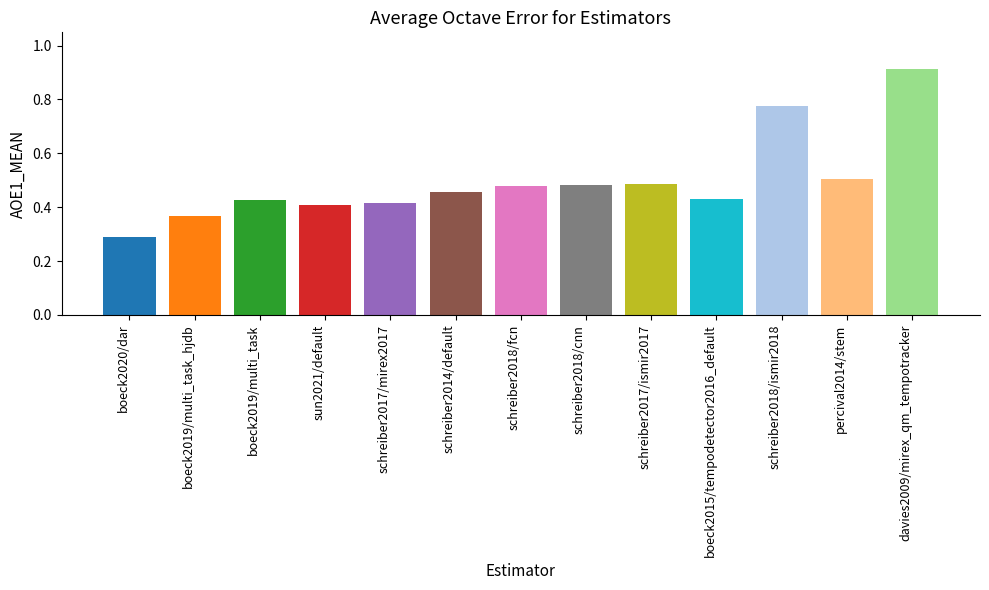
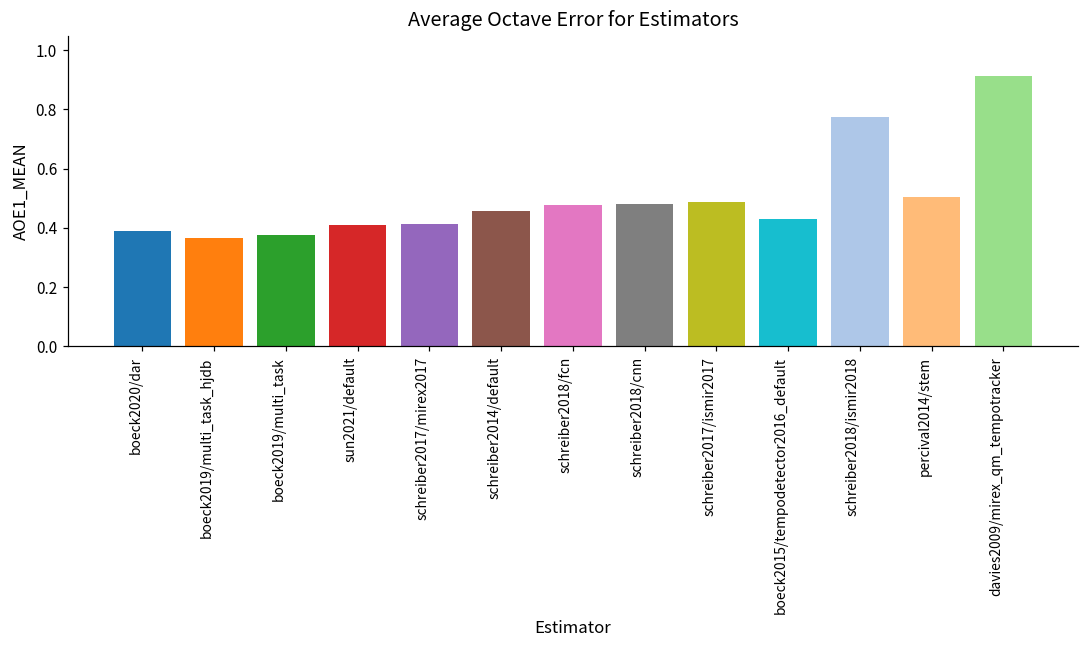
  {
-   "boeck2020/dar": 0.29,
+   "boeck2020/dar": 0.39,
    "boeck2019/multi_task_hjdb": 0.37,
-   "boeck2019/multi_task": 0.43,
+   "boeck2019/multi_task": 0.38,
    "sun2021/default": 0.41,
    "schreiber2017/mirex2017": 0.41,
    "schreiber2014/default": 0.46,
    "schreiber2018/fcn": 0.48,
    "schreiber2018/cnn": 0.48,
    "schreiber2017/ismir2017": 0.49,
    "boeck2015/tempodetector2016_default": 0.43,
    "schreiber2018/ismir2018": 0.77,
    "percival2014/stem": 0.51,
    "davies2009/mirex_qm_tempotracker": 0.91
  }
